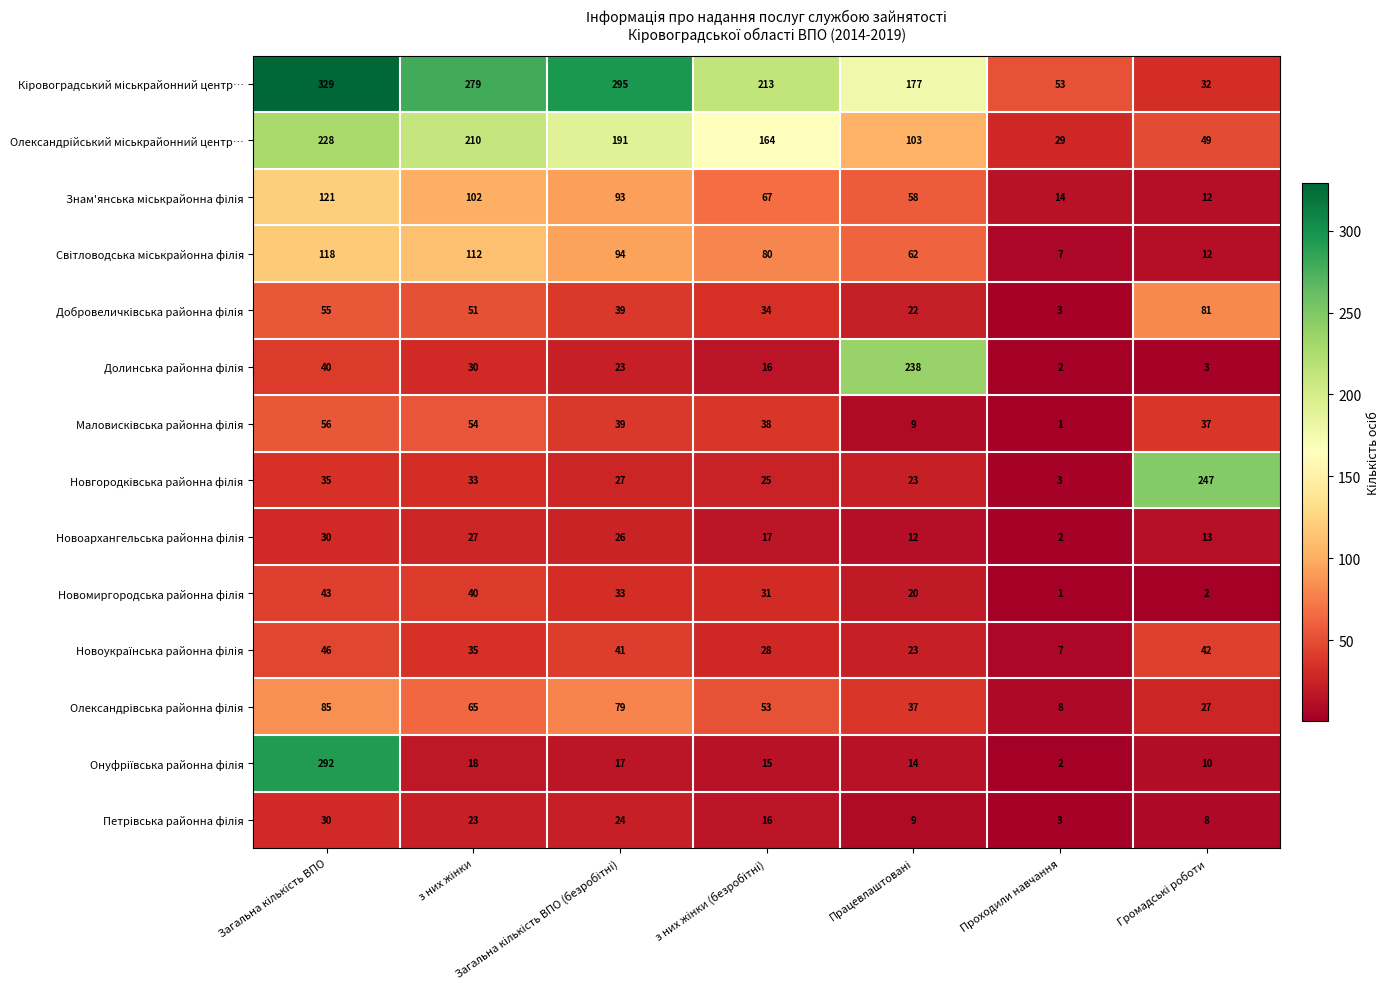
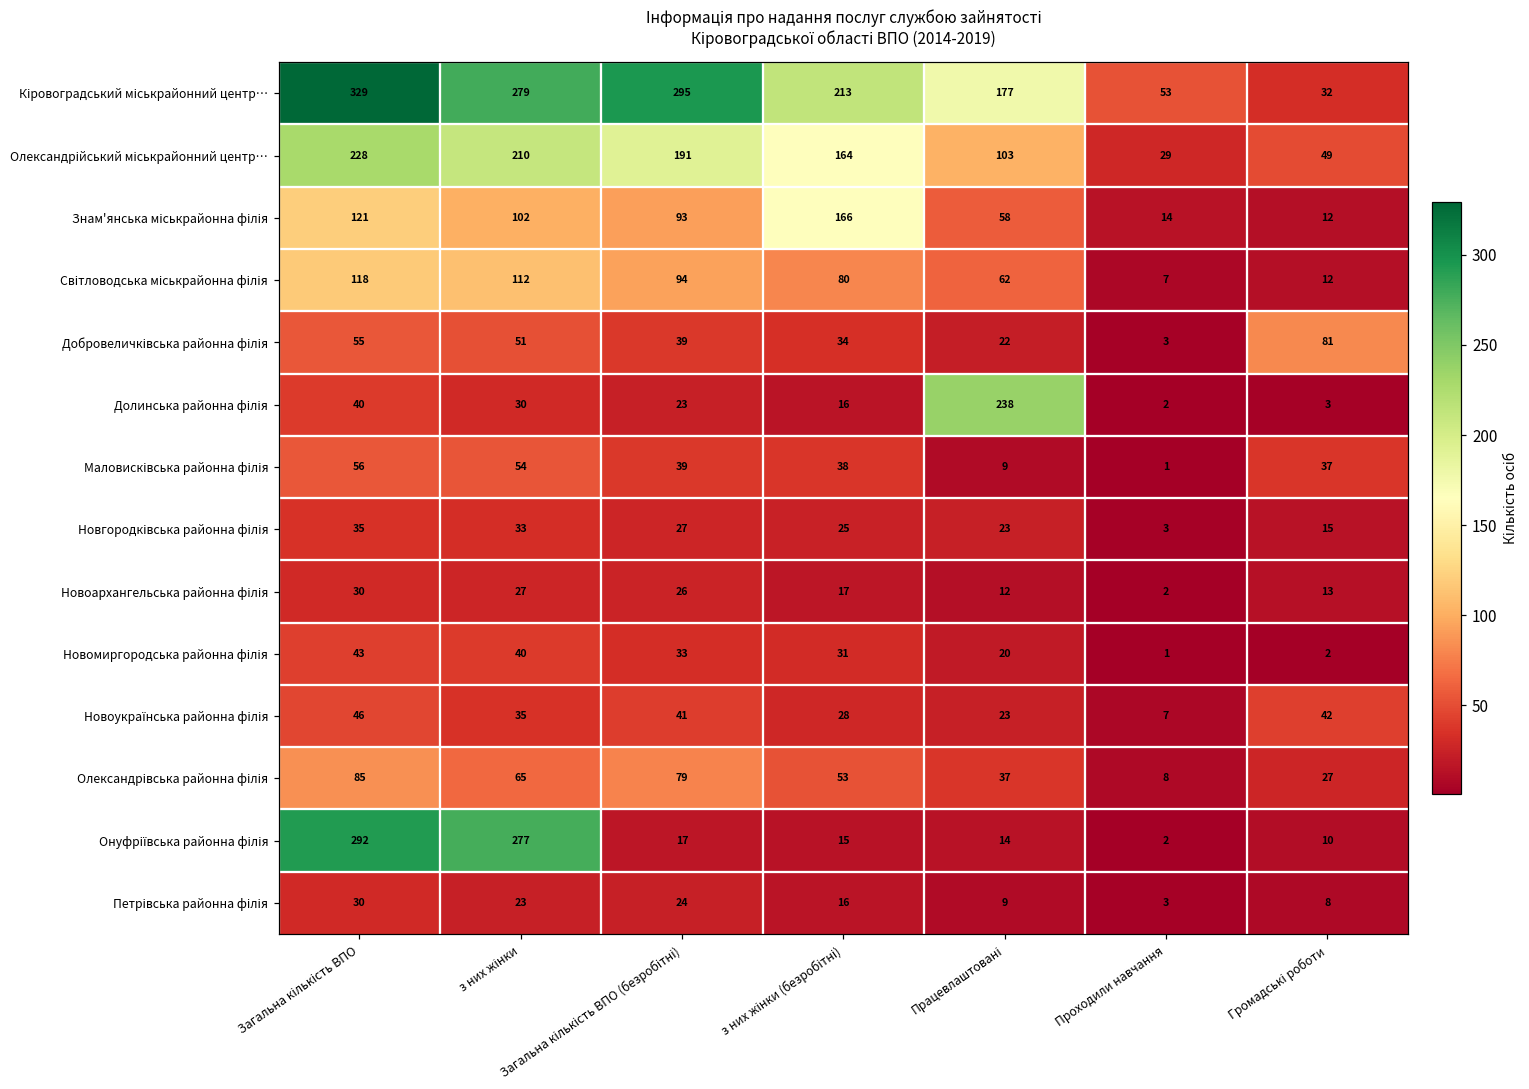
  {
    "Кіровоградський міськрайонний центр…": {
      "Загальна кількість ВПО": 329,
      "з них жінки": 279,
      "Загальна кількість ВПО (безробітні)": 295,
      "з них жінки (безробітні)": 213,
      "Працевлаштовані": 177,
      "Проходили навчання": 53,
      "Громадські роботи": 32
    },
    "Олександрійський міськрайонний центр…": {
      "Загальна кількість ВПО": 228,
      "з них жінки": 210,
      "Загальна кількість ВПО (безробітні)": 191,
      "з них жінки (безробітні)": 164,
      "Працевлаштовані": 103,
      "Проходили навчання": 29,
      "Громадські роботи": 49
    },
    "Знам'янська міськрайонна філія": {
      "Загальна кількість ВПО": 121,
      "з них жінки": 102,
      "Загальна кількість ВПО (безробітні)": 93,
-     "з них жінки (безробітні)": 67,
+     "з них жінки (безробітні)": 166,
      "Працевлаштовані": 58,
      "Проходили навчання": 14,
      "Громадські роботи": 12
    },
    "Світловодська міськрайонна філія": {
      "Загальна кількість ВПО": 118,
      "з них жінки": 112,
      "Загальна кількість ВПО (безробітні)": 94,
      "з них жінки (безробітні)": 80,
      "Працевлаштовані": 62,
      "Проходили навчання": 7,
      "Громадські роботи": 12
    },
    "Добровеличківська районна філія": {
      "Загальна кількість ВПО": 55,
      "з них жінки": 51,
      "Загальна кількість ВПО (безробітні)": 39,
      "з них жінки (безробітні)": 34,
      "Працевлаштовані": 22,
      "Проходили навчання": 3,
      "Громадські роботи": 81
    },
    "Долинська районна філія": {
      "Загальна кількість ВПО": 40,
      "з них жінки": 30,
      "Загальна кількість ВПО (безробітні)": 23,
      "з них жінки (безробітні)": 16,
      "Працевлаштовані": 238,
      "Проходили навчання": 2,
      "Громадські роботи": 3
    },
    "Маловисківська районна філія": {
      "Загальна кількість ВПО": 56,
      "з них жінки": 54,
      "Загальна кількість ВПО (безробітні)": 39,
      "з них жінки (безробітні)": 38,
      "Працевлаштовані": 9,
      "Проходили навчання": 1,
      "Громадські роботи": 37
    },
    "Новгородківська районна філія": {
      "Загальна кількість ВПО": 35,
      "з них жінки": 33,
      "Загальна кількість ВПО (безробітні)": 27,
      "з них жінки (безробітні)": 25,
      "Працевлаштовані": 23,
      "Проходили навчання": 3,
-     "Громадські роботи": 247
+     "Громадські роботи": 15
    },
    "Новоархангельська районна філія": {
      "Загальна кількість ВПО": 30,
      "з них жінки": 27,
      "Загальна кількість ВПО (безробітні)": 26,
      "з них жінки (безробітні)": 17,
      "Працевлаштовані": 12,
      "Проходили навчання": 2,
      "Громадські роботи": 13
    },
    "Новомиргородська районна філія": {
      "Загальна кількість ВПО": 43,
      "з них жінки": 40,
      "Загальна кількість ВПО (безробітні)": 33,
      "з них жінки (безробітні)": 31,
      "Працевлаштовані": 20,
      "Проходили навчання": 1,
      "Громадські роботи": 2
    },
    "Новоукраїнська районна філія": {
      "Загальна кількість ВПО": 46,
      "з них жінки": 35,
      "Загальна кількість ВПО (безробітні)": 41,
      "з них жінки (безробітні)": 28,
      "Працевлаштовані": 23,
      "Проходили навчання": 7,
      "Громадські роботи": 42
    },
    "Олександрівська районна філія": {
      "Загальна кількість ВПО": 85,
      "з них жінки": 65,
      "Загальна кількість ВПО (безробітні)": 79,
      "з них жінки (безробітні)": 53,
      "Працевлаштовані": 37,
      "Проходили навчання": 8,
      "Громадські роботи": 27
    },
    "Онуфріївська районна філія": {
      "Загальна кількість ВПО": 292,
-     "з них жінки": 18,
+     "з них жінки": 277,
      "Загальна кількість ВПО (безробітні)": 17,
      "з них жінки (безробітні)": 15,
      "Працевлаштовані": 14,
      "Проходили навчання": 2,
      "Громадські роботи": 10
    },
    "Петрівська районна філія": {
      "Загальна кількість ВПО": 30,
      "з них жінки": 23,
      "Загальна кількість ВПО (безробітні)": 24,
      "з них жінки (безробітні)": 16,
      "Працевлаштовані": 9,
      "Проходили навчання": 3,
      "Громадські роботи": 8
    }
  }
